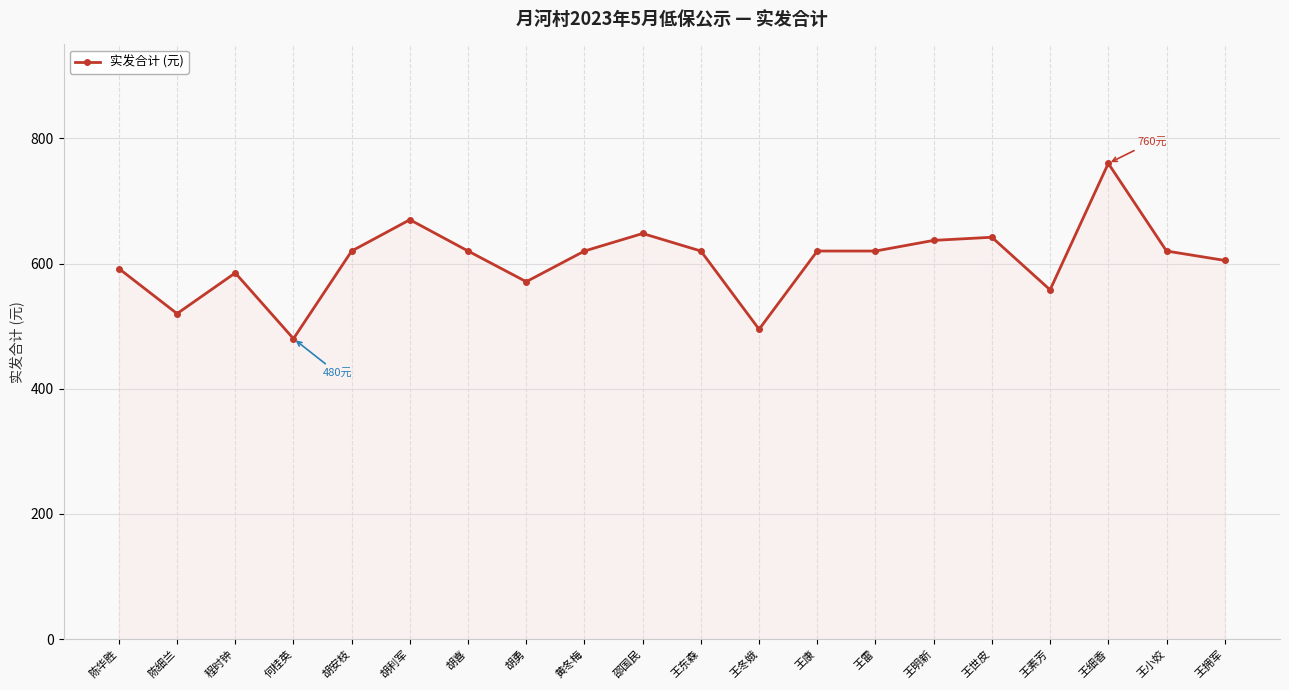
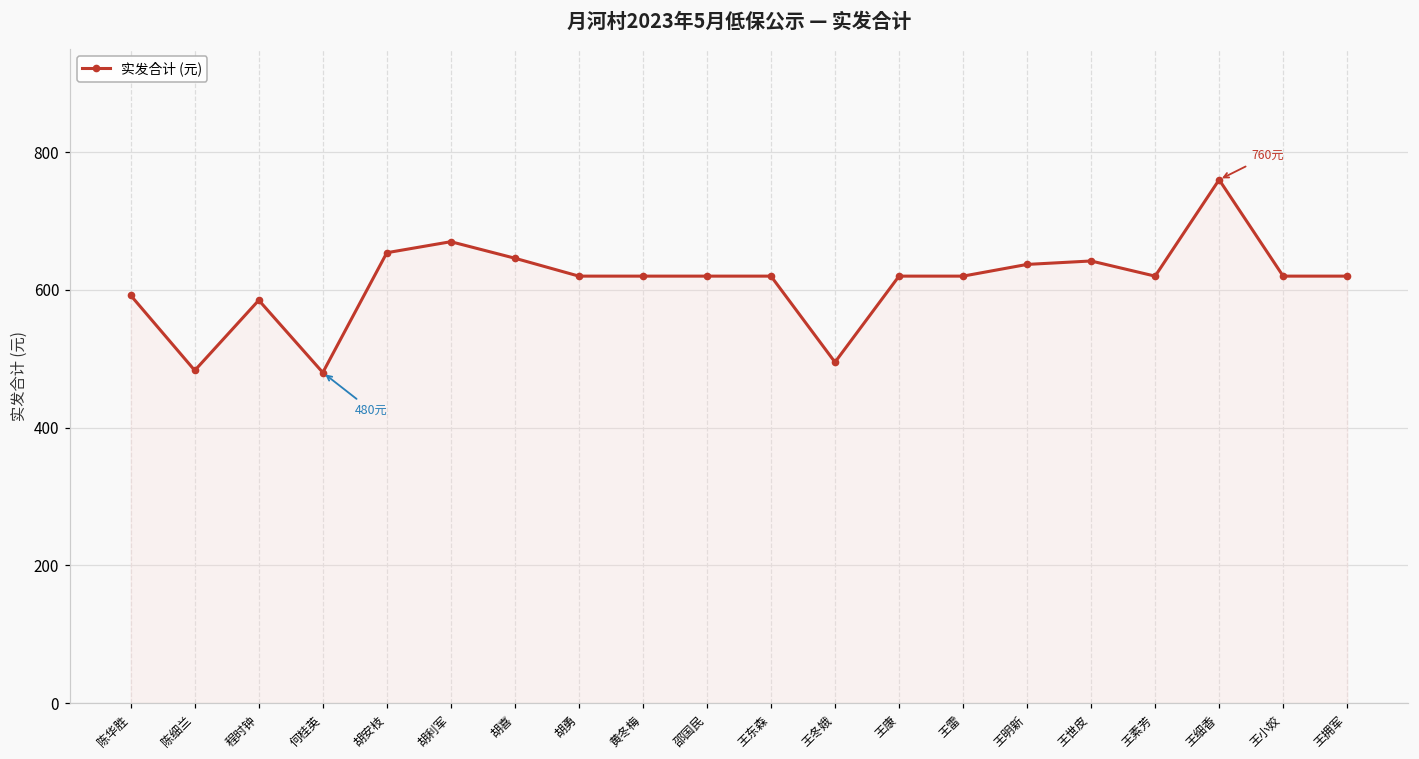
  {
    "陈华胜": 590,
-   "陈细兰": 520,
+   "陈细兰": 480,
    "程时钟": 590,
-   "胡安枝": 620,
+   "胡安枝": 650,
    "胡利军": 670,
-   "胡喜": 620,
-   "胡勇": 570,
+   "胡喜": 650,
+   "胡勇": 620,
    "黄冬梅": 620,
-   "邵国民": 650,
+   "邵国民": 620,
    "王东森": 620,
    "王冬娥": 500,
    "王康": 620,
    "王雷": 620,
    "王明新": 640,
    "王世皮": 640,
-   "王素芳": 560,
+   "王素芳": 620,
    "王小姣": 620,
-   "王拥军": 610
+   "王拥军": 620
  }
